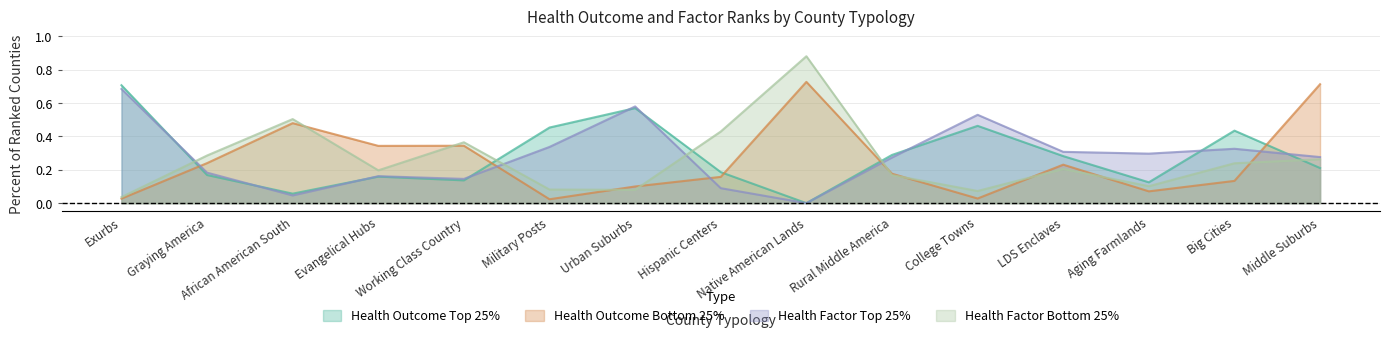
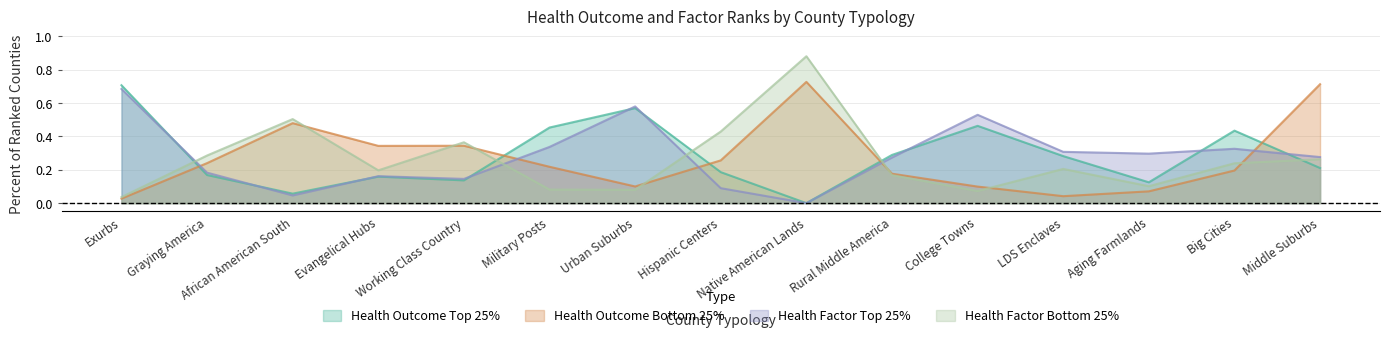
  {
    "Health Outcome Bottom 25%": {
      "Graying America": 0.24,
      "African American South": 0.48,
      "Evangelical Hubs": 0.34,
      "Working Class Country": 0.34,
-     "Military Posts": 0.02,
+     "Military Posts": 0.22,
      "Urban Suburbs": 0.10,
-     "Hispanic Centers": 0.16,
+     "Hispanic Centers": 0.26,
      "Native American Lands": 0.73,
-     "College Towns": 0.03,
-     "LDS Enclaves": 0.23,
+     "College Towns": 0.10,
+     "LDS Enclaves": 0.04,
      "Aging Farmlands": 0.07,
-     "Big Cities": 0.13,
+     "Big Cities": 0.20,
      "Middle Suburbs": 0.71
    }
  }
